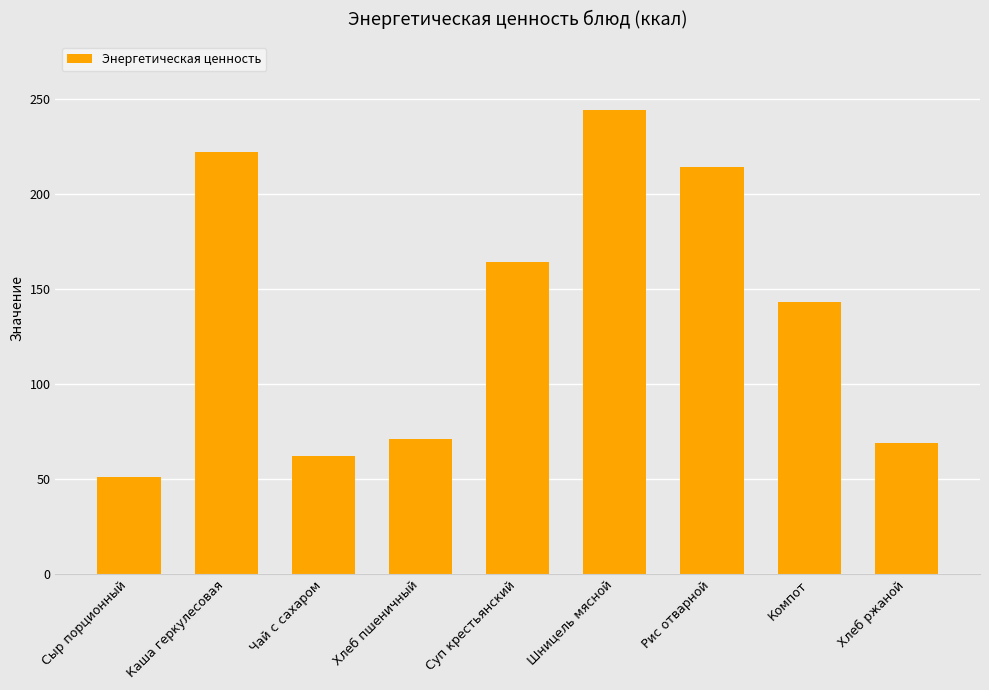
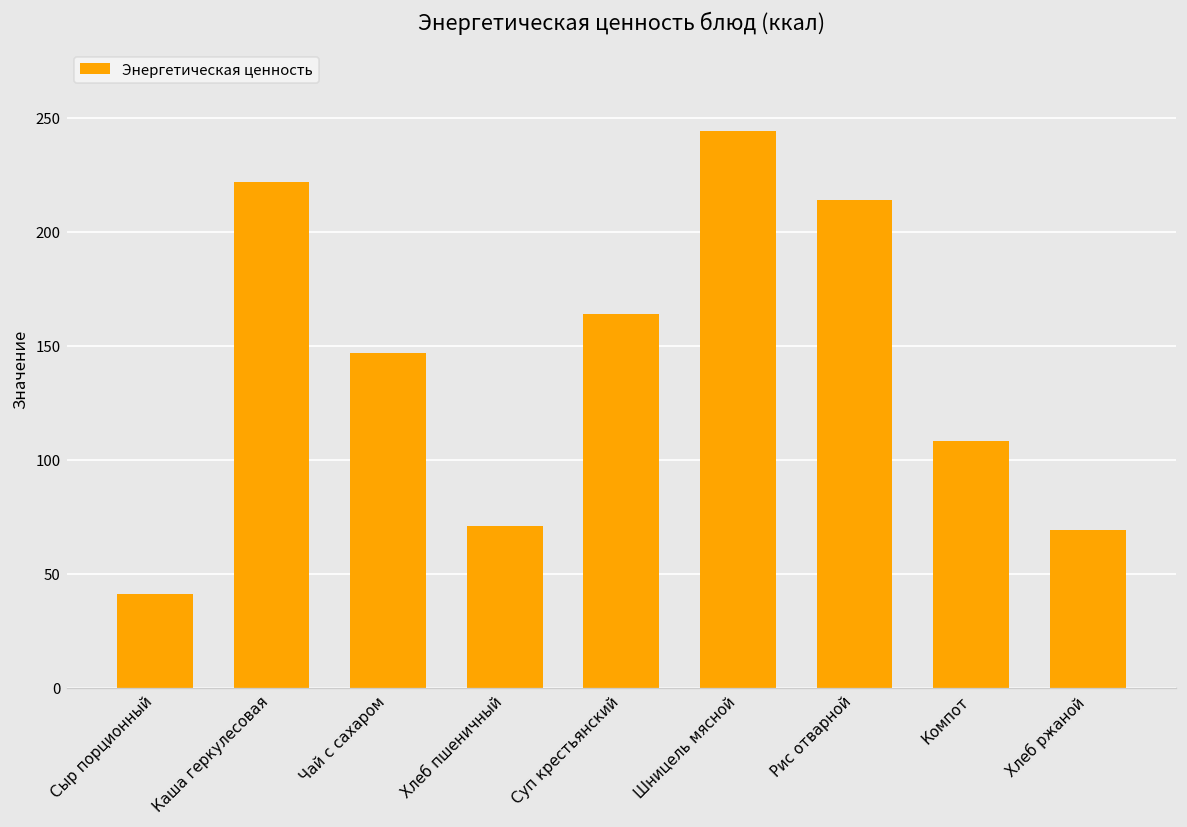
  {
-   "Сыр порционный": 51,
+   "Сыр порционный": 41,
    "Каша геркулесовая": 222,
-   "Чай с сахаром": 62,
+   "Чай с сахаром": 147,
    "Хлеб пшеничный": 71,
    "Суп крестьянский": 164,
    "Шницель мясной": 244,
    "Рис отварной": 214,
-   "Компот": 143,
+   "Компот": 108,
    "Хлеб ржаной": 69
  }
